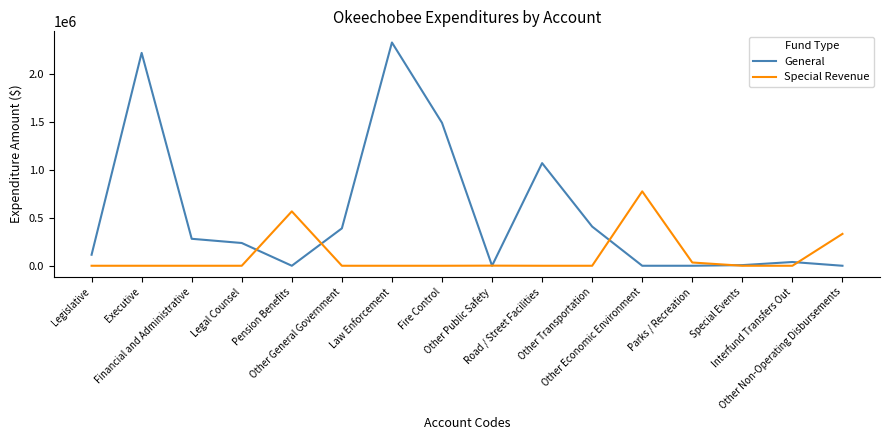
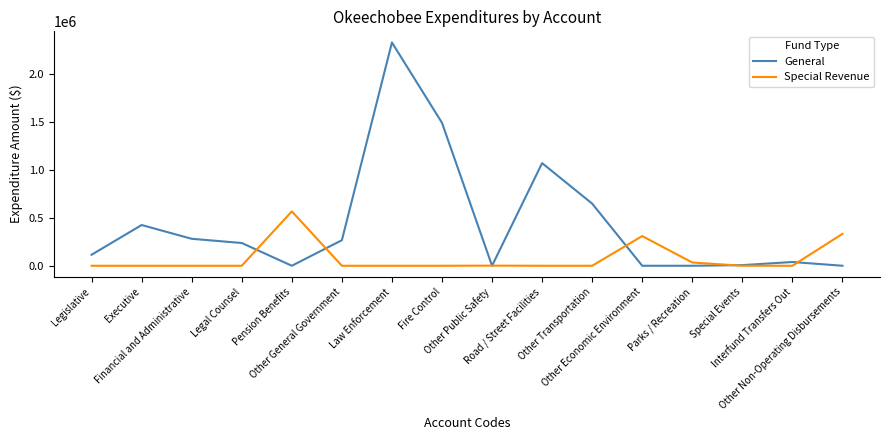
  {
    "General": {
      "Legislative": 100000,
-     "Executive": 2200000,
+     "Executive": 400000,
      "Financial and Administrative": 300000,
      "Legal Counsel": 200000,
      "Pension Benefits": 0,
-     "Other General Government": 400000,
+     "Other General Government": 300000,
      "Law Enforcement": 2300000,
      "Fire Control": 1500000,
      "Road / Street Facilities": 1100000,
-     "Other Transportation": 400000,
+     "Other Transportation": 600000,
      "Other Economic Environment": 0,
      "Parks / Recreation": 0,
      "Interfund Transfers Out": 0,
      "Other Non-Operating Disbursements": 0
    },
    "Special Revenue": {
      "Legislative": 0,
      "Executive": 0,
      "Financial and Administrative": 0,
      "Legal Counsel": 0,
      "Pension Benefits": 600000,
      "Other General Government": 0,
      "Law Enforcement": 0,
      "Fire Control": 0,
      "Road / Street Facilities": 0,
      "Other Transportation": 0,
-     "Other Economic Environment": 800000,
+     "Other Economic Environment": 300000,
      "Parks / Recreation": 0,
      "Interfund Transfers Out": 0,
      "Other Non-Operating Disbursements": 300000
    }
  }
